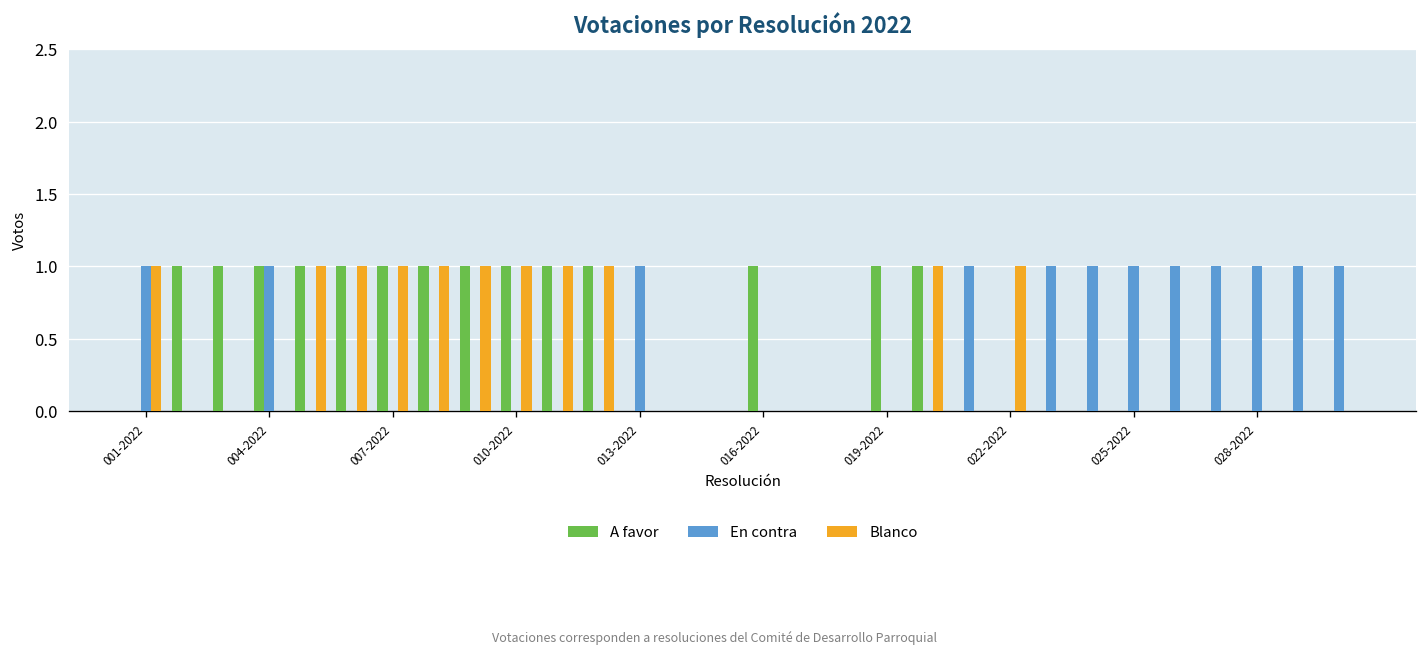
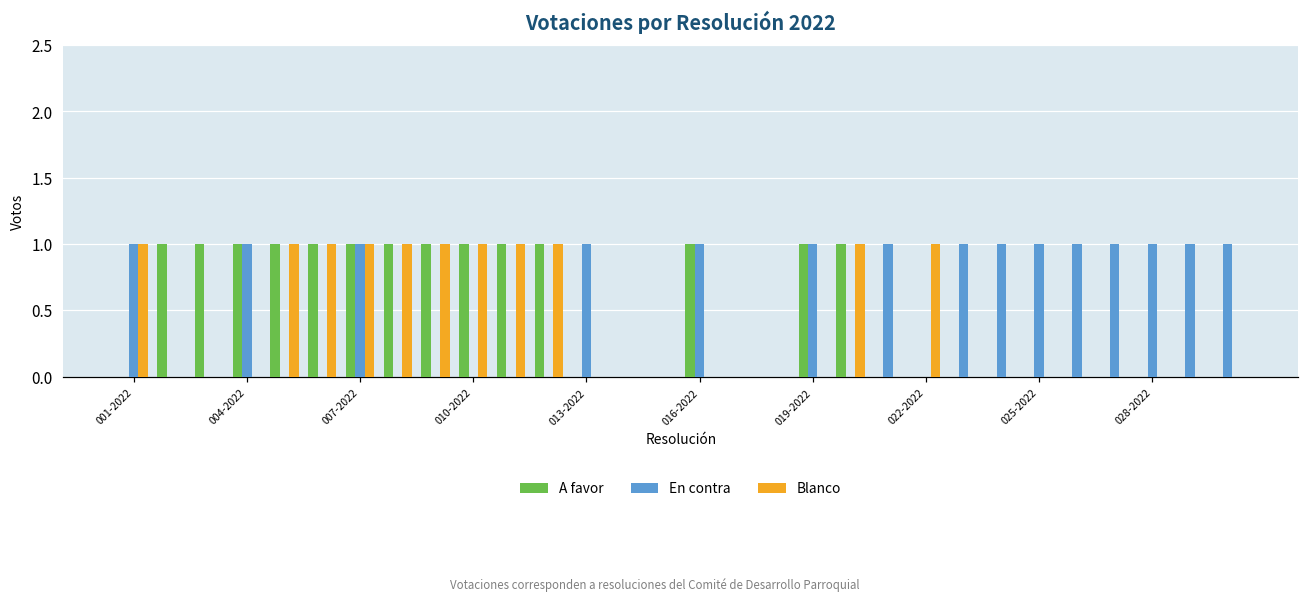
  {
    "En contra": {
      "001-2022": 1,
      "004-2022": 1,
-     "007-2022": 0,
+     "007-2022": 1,
      "010-2022": 0,
      "013-2022": 1,
-     "016-2022": 0,
-     "019-2022": 0,
+     "016-2022": 1,
+     "019-2022": 1,
      "022-2022": 0,
      "025-2022": 1,
      "028-2022": 1
    }
  }
